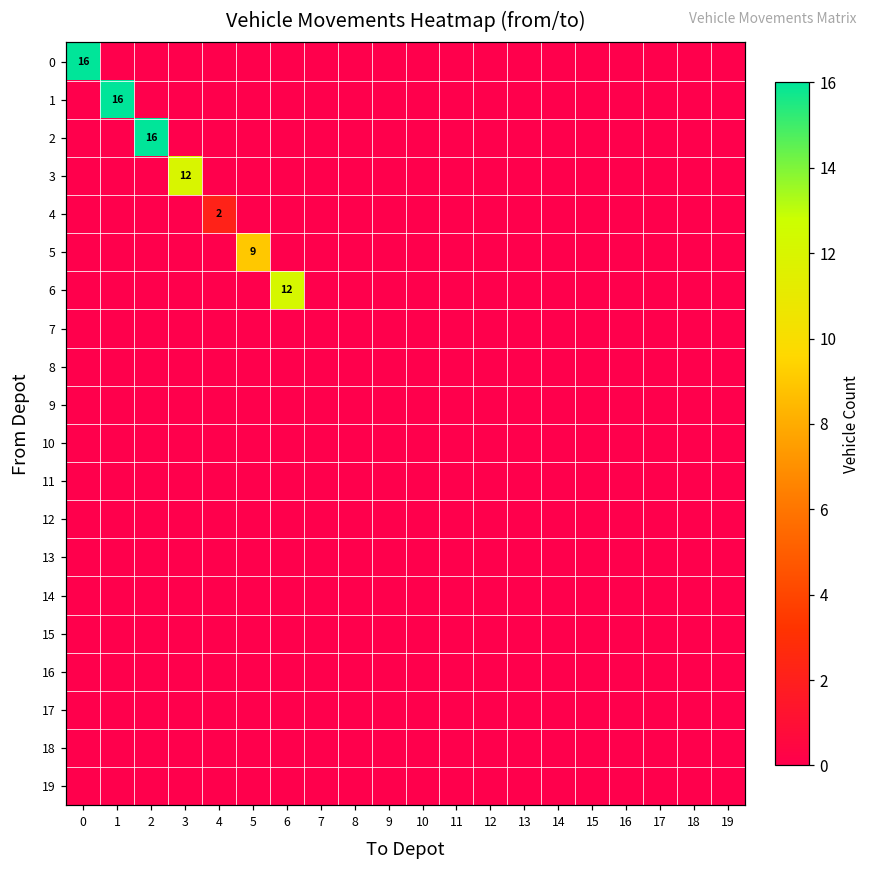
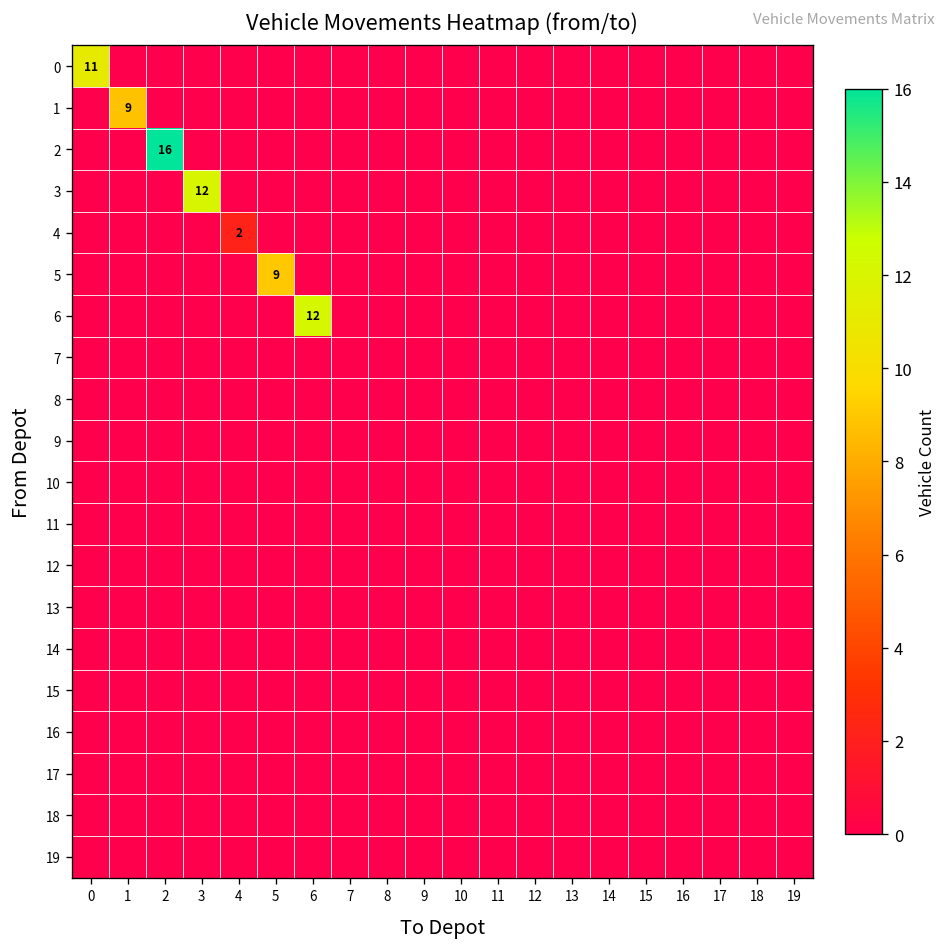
  {
    "0": {
-     "0": 16
+     "0": 11
    },
    "1": {
-     "1": 16
+     "1": 9
    },
    "2": {
      "2": 16
    },
    "3": {
      "3": 12
    },
    "4": {
      "4": 2
    },
    "5": {
      "5": 9
    },
    "6": {
      "6": 12
    }
  }
